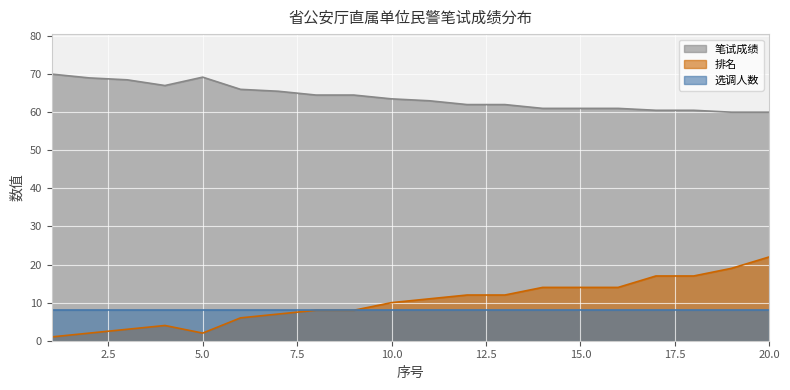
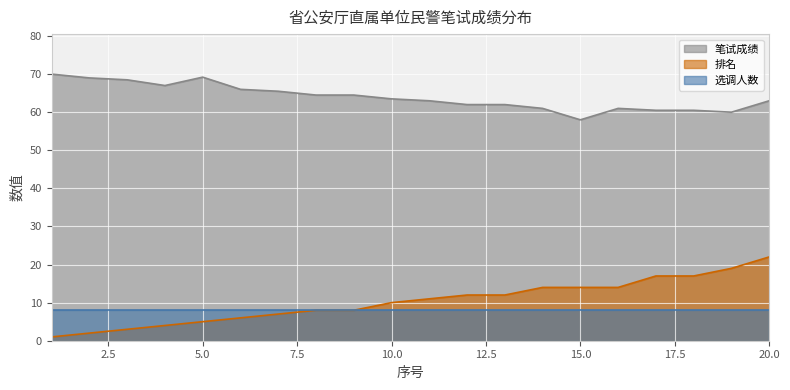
  {
    "笔试成绩": {
      "5.0": 69,
      "10.0": 64,
-     "15.0": 61,
-     "20.0": 60
+     "15.0": 58,
+     "20.0": 63
    },
    "排名": {
-     "5.0": 2,
+     "5.0": 5,
      "10.0": 10,
      "15.0": 14,
      "20.0": 22
    },
    "选调人数": {
      "5.0": 8,
      "10.0": 8,
      "15.0": 8,
      "20.0": 8
    }
  }
